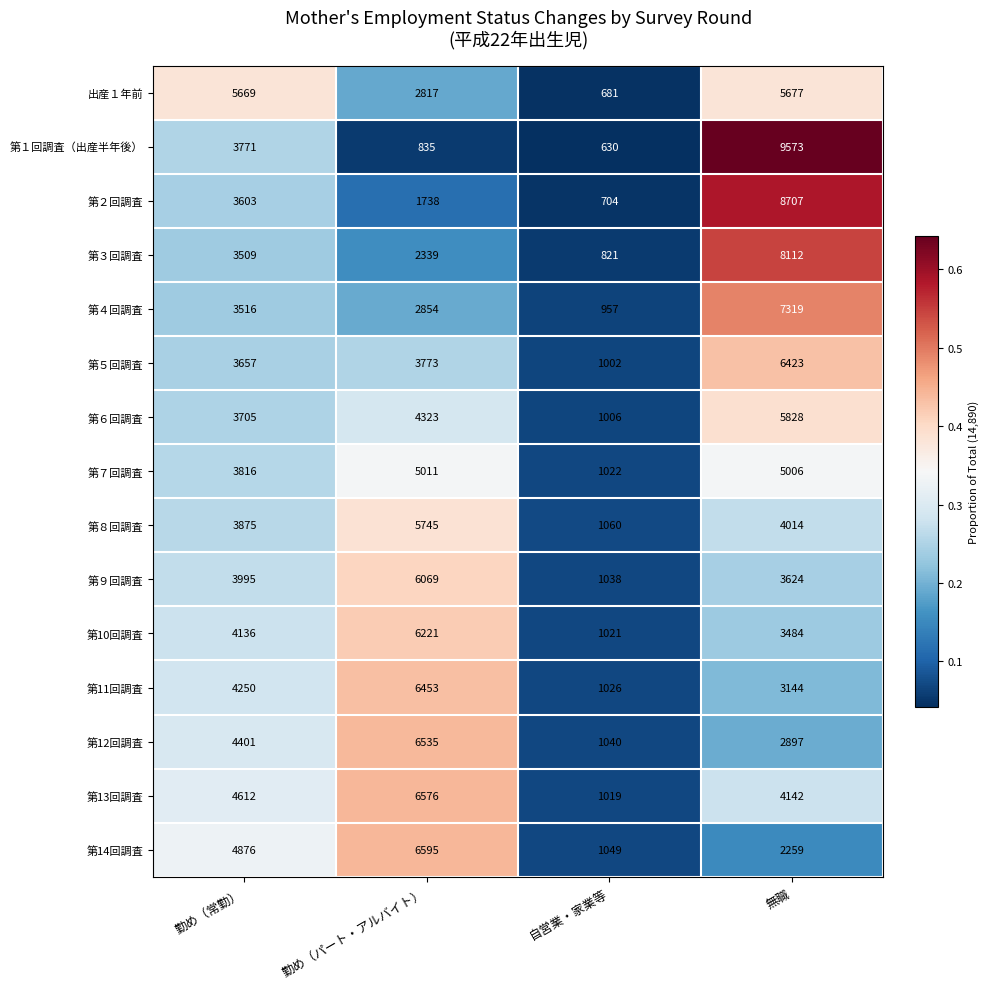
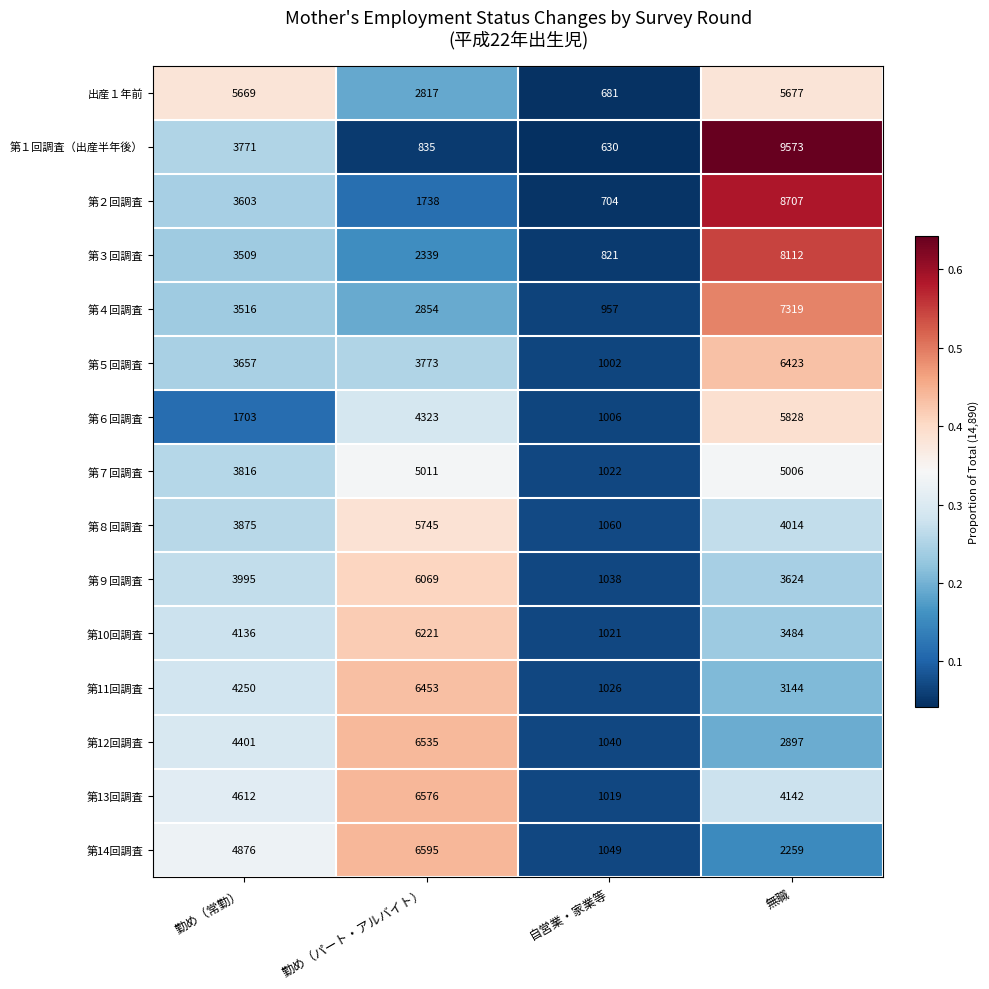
  {
    "出産１年前": {
      "勤め（常勤）": 5669,
      "勤め（パート・アルバイト）": 2817,
      "自営業・家業等": 681,
      "無職": 5677
    },
    "第１回調査（出産半年後）": {
      "勤め（常勤）": 3771,
      "勤め（パート・アルバイト）": 835,
      "自営業・家業等": 630,
      "無職": 9573
    },
    "第２回調査": {
      "勤め（常勤）": 3603,
      "勤め（パート・アルバイト）": 1738,
      "自営業・家業等": 704,
      "無職": 8707
    },
    "第３回調査": {
      "勤め（常勤）": 3509,
      "勤め（パート・アルバイト）": 2339,
      "自営業・家業等": 821,
      "無職": 8112
    },
    "第４回調査": {
      "勤め（常勤）": 3516,
      "勤め（パート・アルバイト）": 2854,
      "自営業・家業等": 957,
      "無職": 7319
    },
    "第５回調査": {
      "勤め（常勤）": 3657,
      "勤め（パート・アルバイト）": 3773,
      "自営業・家業等": 1002,
      "無職": 6423
    },
    "第６回調査": {
-     "勤め（常勤）": 3705,
+     "勤め（常勤）": 1703,
      "勤め（パート・アルバイト）": 4323,
      "自営業・家業等": 1006,
      "無職": 5828
    },
    "第７回調査": {
      "勤め（常勤）": 3816,
      "勤め（パート・アルバイト）": 5011,
      "自営業・家業等": 1022,
      "無職": 5006
    },
    "第８回調査": {
      "勤め（常勤）": 3875,
      "勤め（パート・アルバイト）": 5745,
      "自営業・家業等": 1060,
      "無職": 4014
    },
    "第９回調査": {
      "勤め（常勤）": 3995,
      "勤め（パート・アルバイト）": 6069,
      "自営業・家業等": 1038,
      "無職": 3624
    },
    "第10回調査": {
      "勤め（常勤）": 4136,
      "勤め（パート・アルバイト）": 6221,
      "自営業・家業等": 1021,
      "無職": 3484
    },
    "第11回調査": {
      "勤め（常勤）": 4250,
      "勤め（パート・アルバイト）": 6453,
      "自営業・家業等": 1026,
      "無職": 3144
    },
    "第12回調査": {
      "勤め（常勤）": 4401,
      "勤め（パート・アルバイト）": 6535,
      "自営業・家業等": 1040,
      "無職": 2897
    },
    "第13回調査": {
      "勤め（常勤）": 4612,
      "勤め（パート・アルバイト）": 6576,
      "自営業・家業等": 1019,
      "無職": 4142
    },
    "第14回調査": {
      "勤め（常勤）": 4876,
      "勤め（パート・アルバイト）": 6595,
      "自営業・家業等": 1049,
      "無職": 2259
    }
  }
